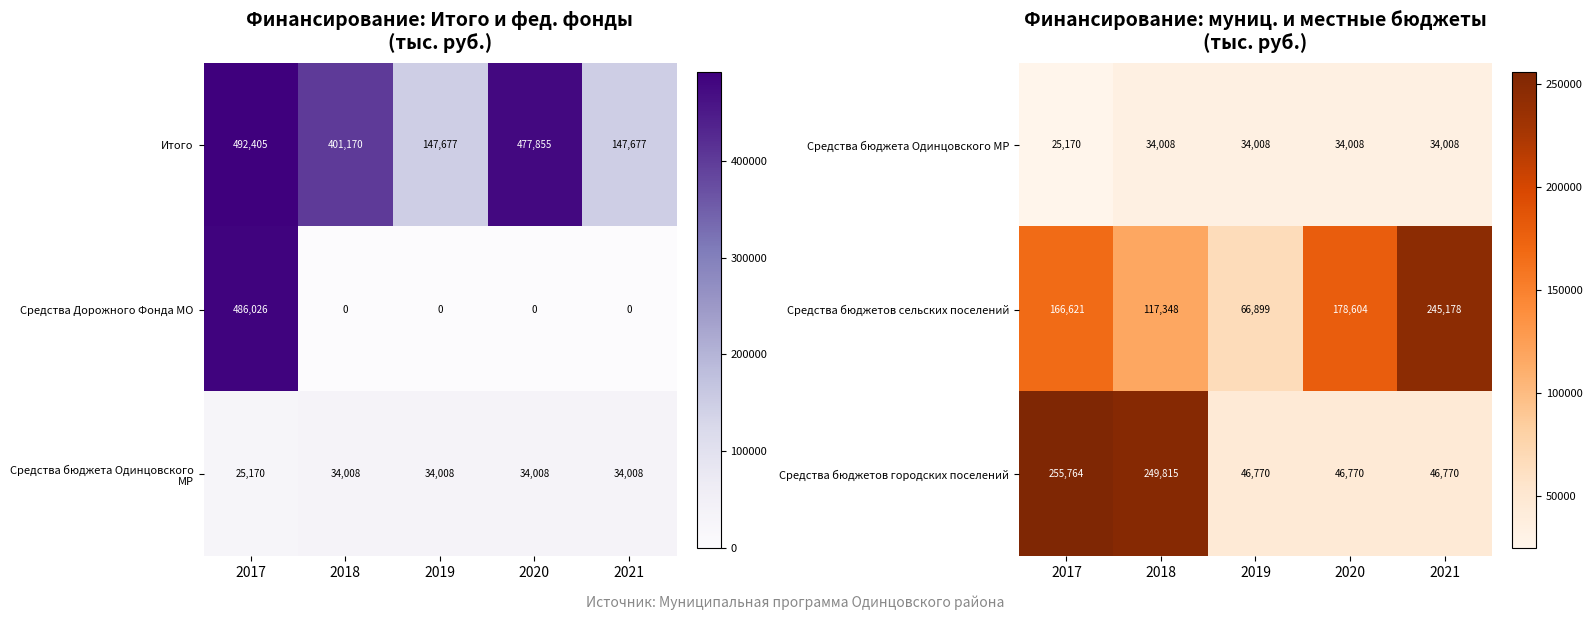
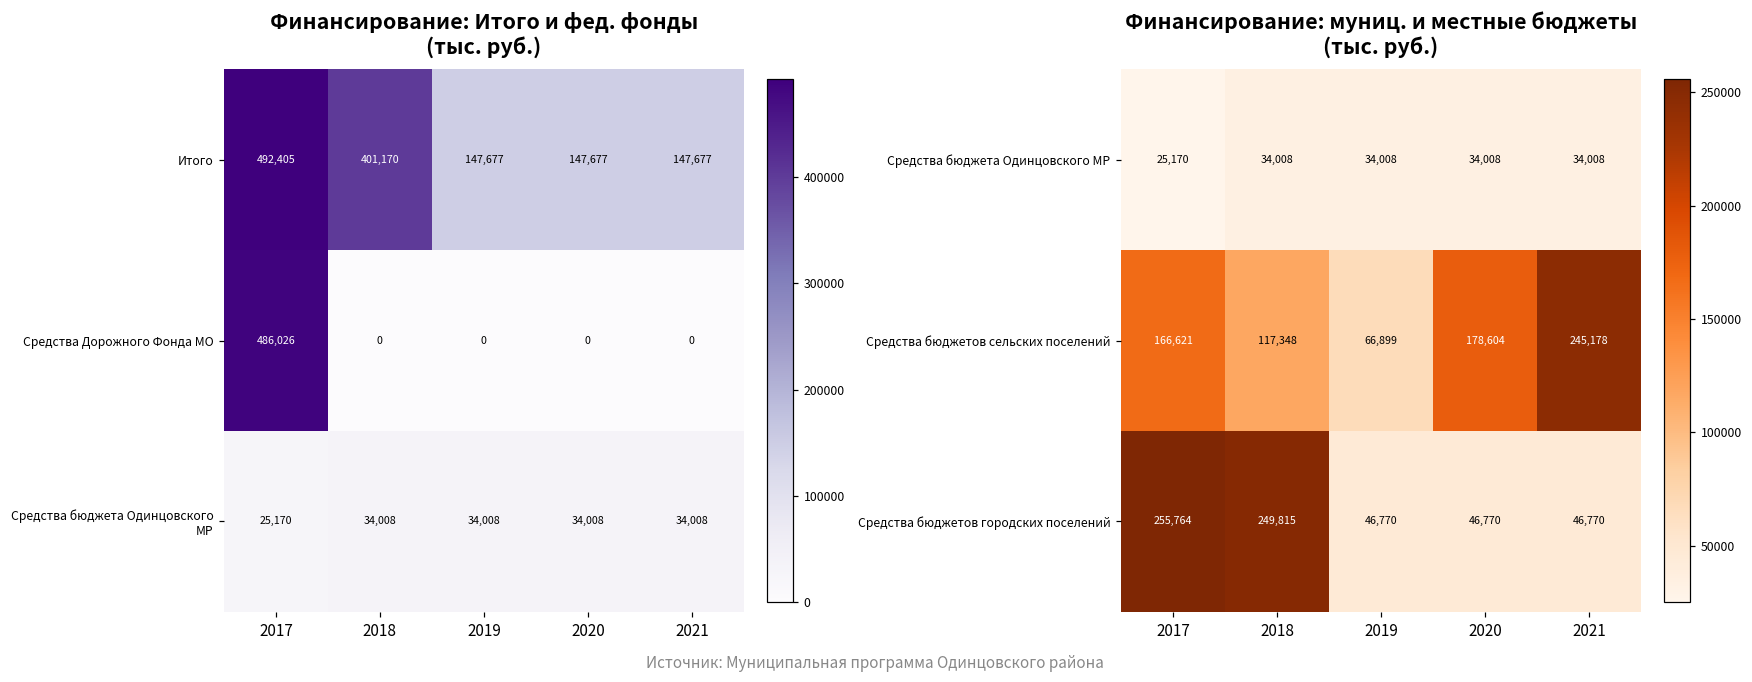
  {
    "Финансирование: Итого и фед. фонды (тыс. руб.)": {
      "Итого": {
        "2017": "492,405",
        "2018": "401,170",
        "2019": "147,677",
-       "2020": "477,855",
+       "2020": "147,677",
        "2021": "147,677"
      },
      "Средства Дорожного Фонда МО": {
        "2017": "486,026",
        "2018": "0",
        "2019": "0",
        "2020": "0",
        "2021": "0"
      },
      "Средства бюджета Одинцовского МР": {
        "2017": "25,170",
        "2018": "34,008",
        "2019": "34,008",
        "2020": "34,008",
        "2021": "34,008"
      }
    },
    "Финансирование: муниц. и местные бюджеты (тыс. руб.)": {
      "Средства бюджета Одинцовского МР": {
        "2017": "25,170",
        "2018": "34,008",
        "2019": "34,008",
        "2020": "34,008",
        "2021": "34,008"
      },
      "Средства бюджетов сельских поселений": {
        "2017": "166,621",
        "2018": "117,348",
        "2019": "66,899",
        "2020": "178,604",
        "2021": "245,178"
      },
      "Средства бюджетов городских поселений": {
        "2017": "255,764",
        "2018": "249,815",
        "2019": "46,770",
        "2020": "46,770",
        "2021": "46,770"
      }
    }
  }
